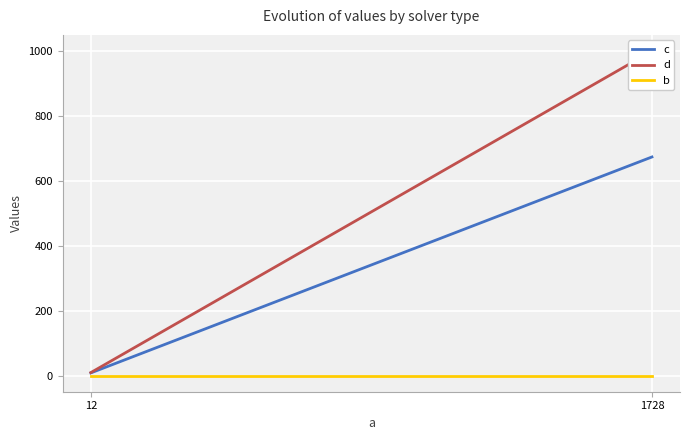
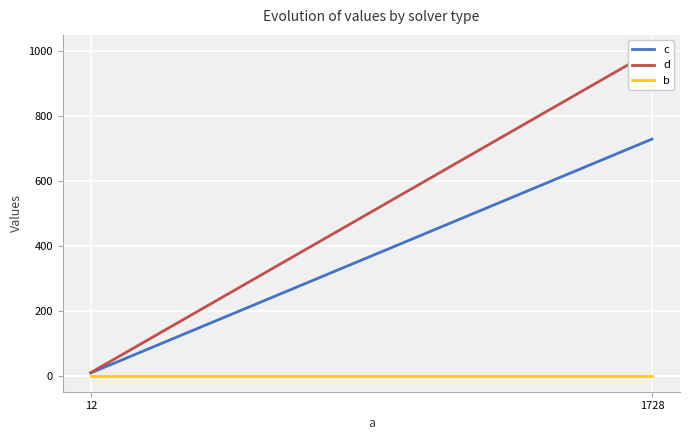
  {
    "c": {
-     "1728": 670
+     "1728": 730
    },
    "b": {
      "12": 0,
      "1728": 0
    }
  }
